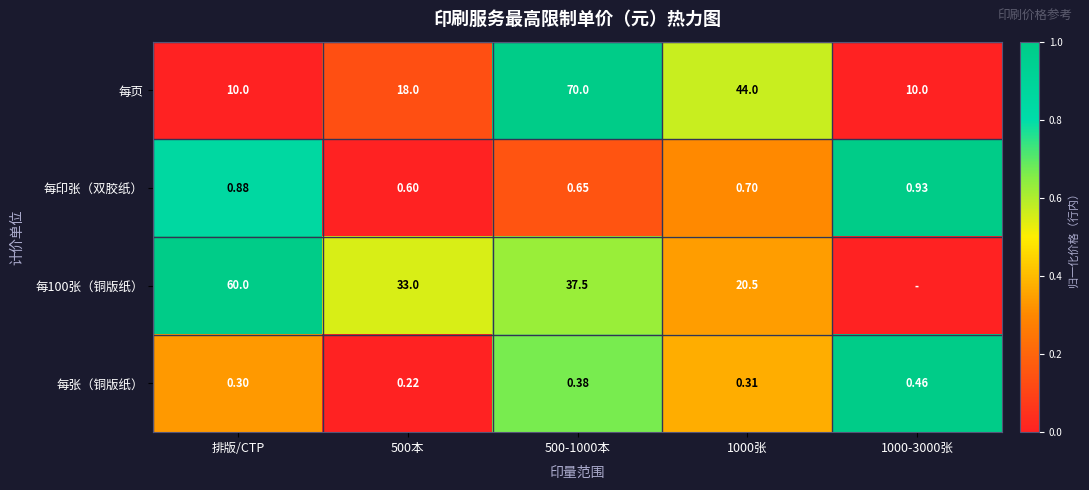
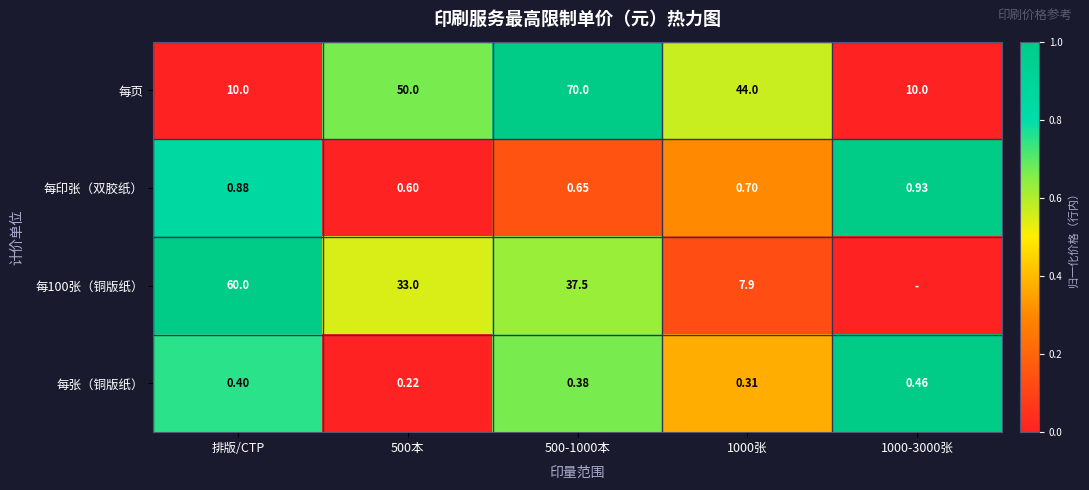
  {
    "每页": {
      "排版/CTP": 10.0,
-     "500本": 18.0,
+     "500本": 50.0,
      "500-1000本": 70.0,
      "1000张": 44.0,
      "1000-3000张": 10.0
    },
    "每印张（双胶纸）": {
      "排版/CTP": 0.88,
      "500本": 0.60,
      "500-1000本": 0.65,
      "1000张": 0.70,
      "1000-3000张": 0.93
    },
    "每100张（铜版纸）": {
      "排版/CTP": 60.0,
      "500本": 33.0,
      "500-1000本": 37.5,
-     "1000张": 20.5
+     "1000张": 7.9
    },
    "每张（铜版纸）": {
-     "排版/CTP": 0.30,
+     "排版/CTP": 0.40,
      "500本": 0.22,
      "500-1000本": 0.38,
      "1000张": 0.31,
      "1000-3000张": 0.46
    }
  }
